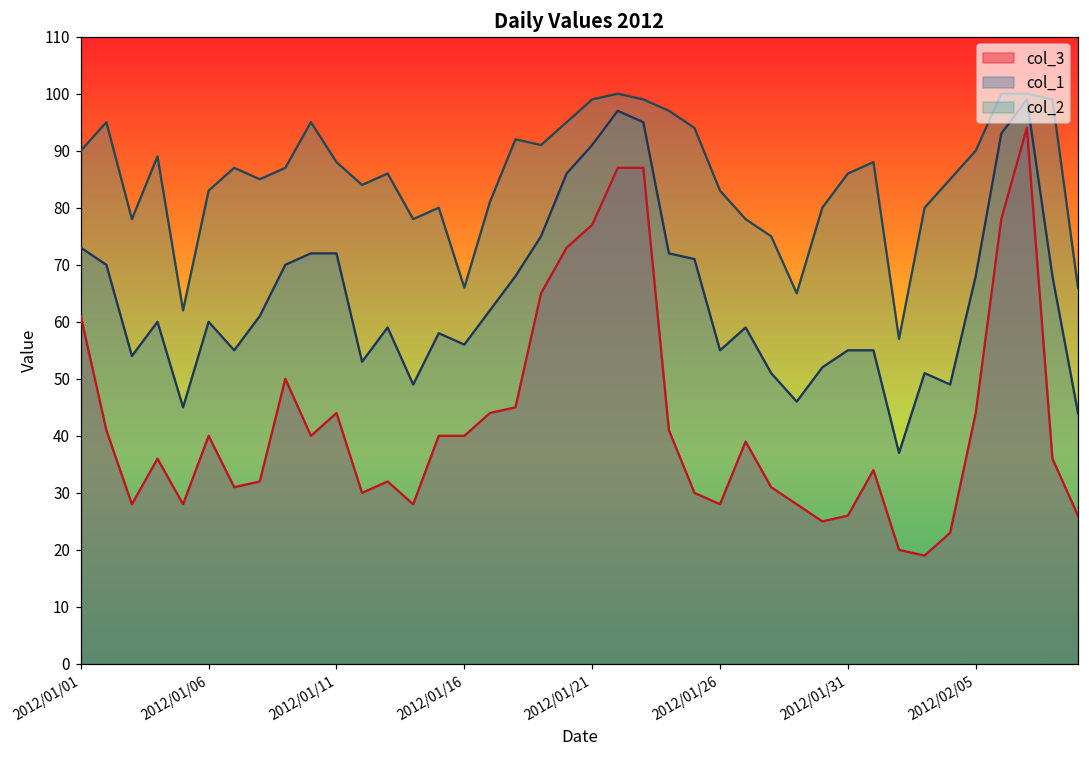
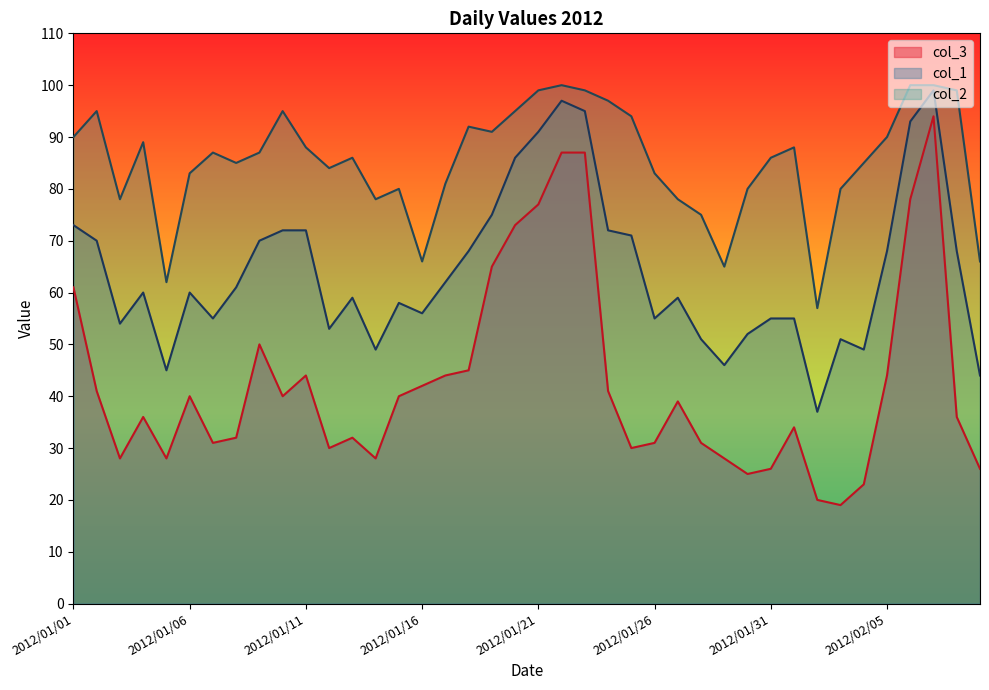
  {
    "col_3": {
      "2012/01/01": 61,
      "2012/01/06": 40,
      "2012/01/11": 44,
-     "2012/01/16": 40,
+     "2012/01/16": 42,
      "2012/01/21": 77,
-     "2012/01/26": 28,
+     "2012/01/26": 31,
      "2012/01/31": 26,
      "2012/02/05": 44
    }
  }
